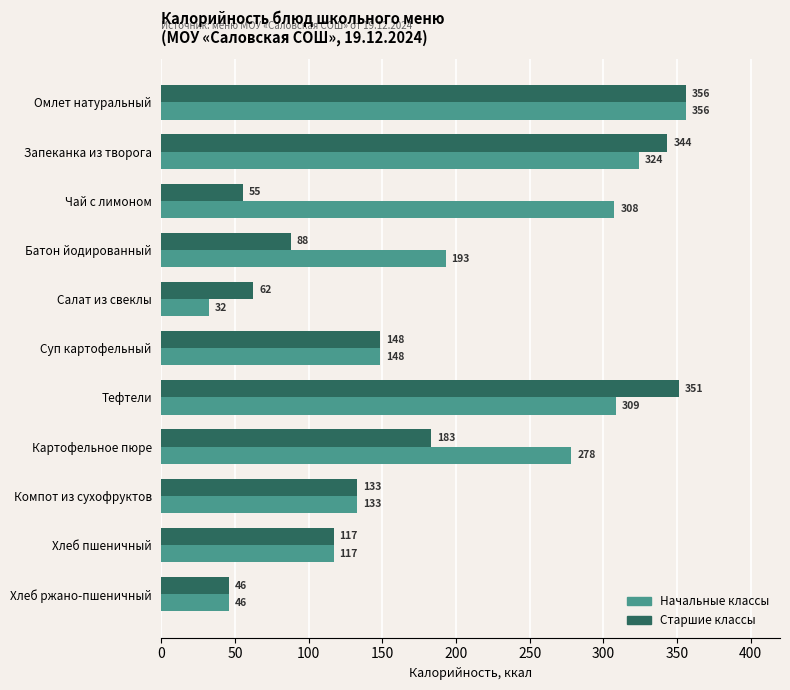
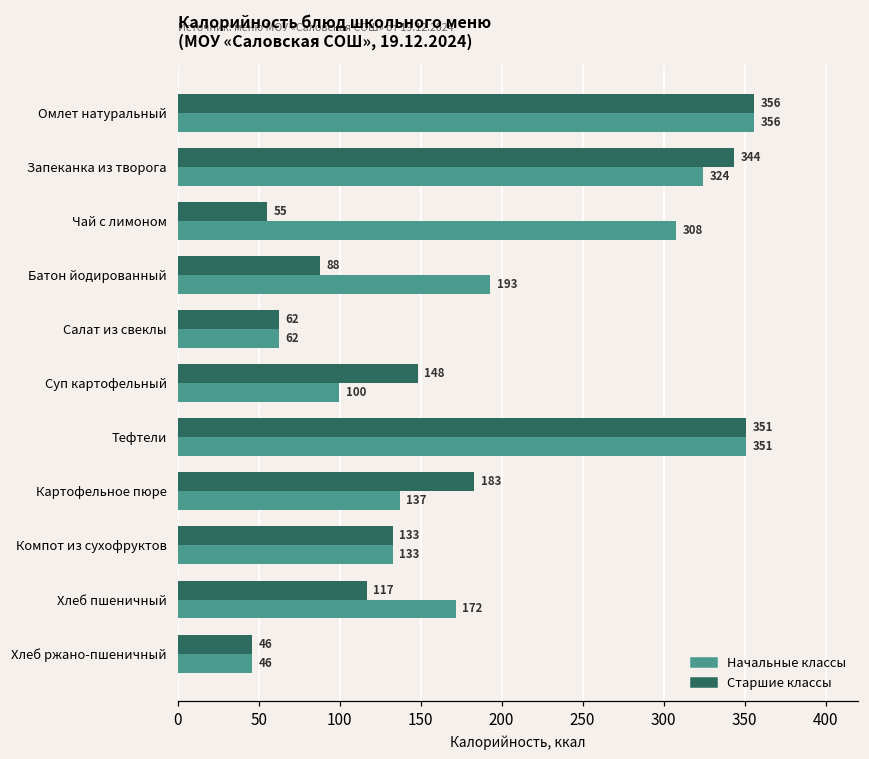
  {
    "Начальные классы": {
      "Омлет натуральный": 356,
      "Запеканка из творога": 324,
      "Чай с лимоном": 308,
      "Батон йодированный": 193,
-     "Салат из свеклы": 32,
-     "Суп картофельный": 148,
-     "Тефтели": 309,
-     "Картофельное пюре": 278,
+     "Салат из свеклы": 62,
+     "Суп картофельный": 100,
+     "Тефтели": 351,
+     "Картофельное пюре": 137,
      "Компот из сухофруктов": 133,
-     "Хлеб пшеничный": 117,
+     "Хлеб пшеничный": 172,
      "Хлеб ржано-пшеничный": 46
    },
    "Старшие классы": {
      "Омлет натуральный": 356,
      "Запеканка из творога": 344,
      "Чай с лимоном": 55,
      "Батон йодированный": 88,
      "Салат из свеклы": 62,
      "Суп картофельный": 148,
      "Тефтели": 351,
      "Картофельное пюре": 183,
      "Компот из сухофруктов": 133,
      "Хлеб пшеничный": 117,
      "Хлеб ржано-пшеничный": 46
    }
  }
